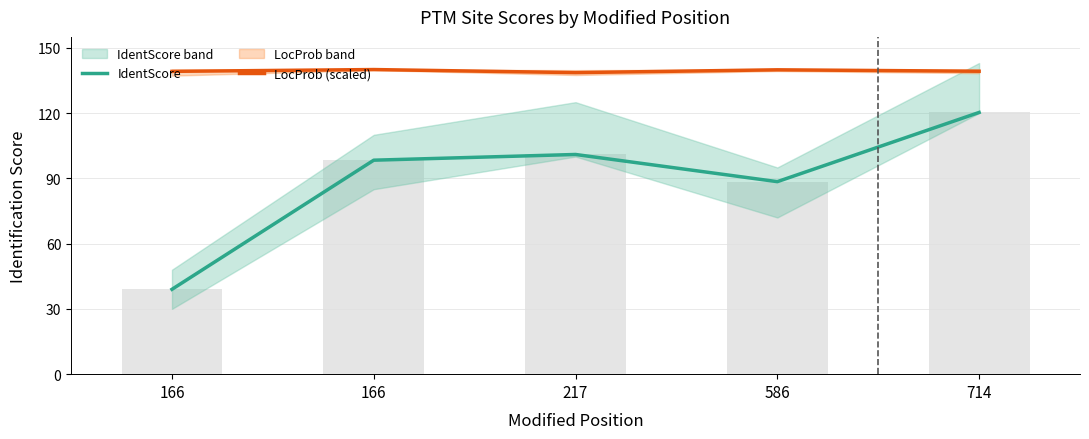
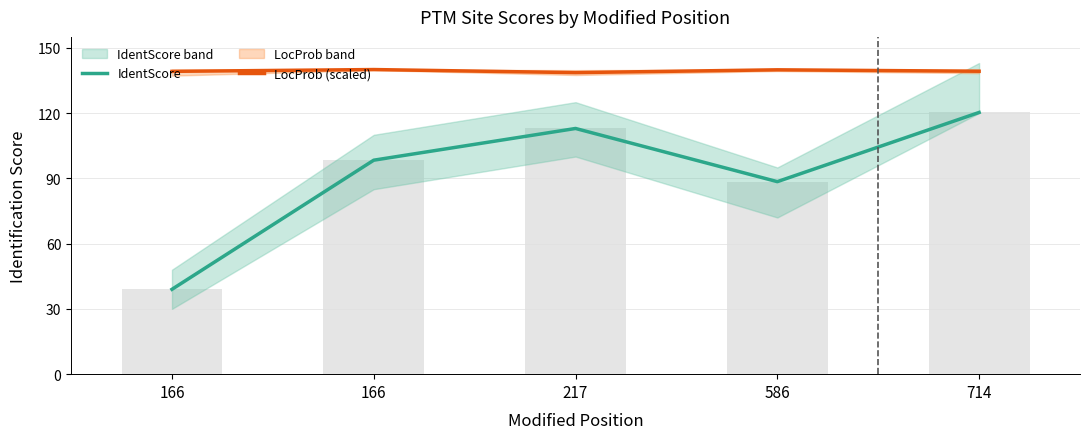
  {
    "IdentScore": {
-     "217": 101,
+     "217": 113,
      "586": 88,
      "714": 120
    }
  }
